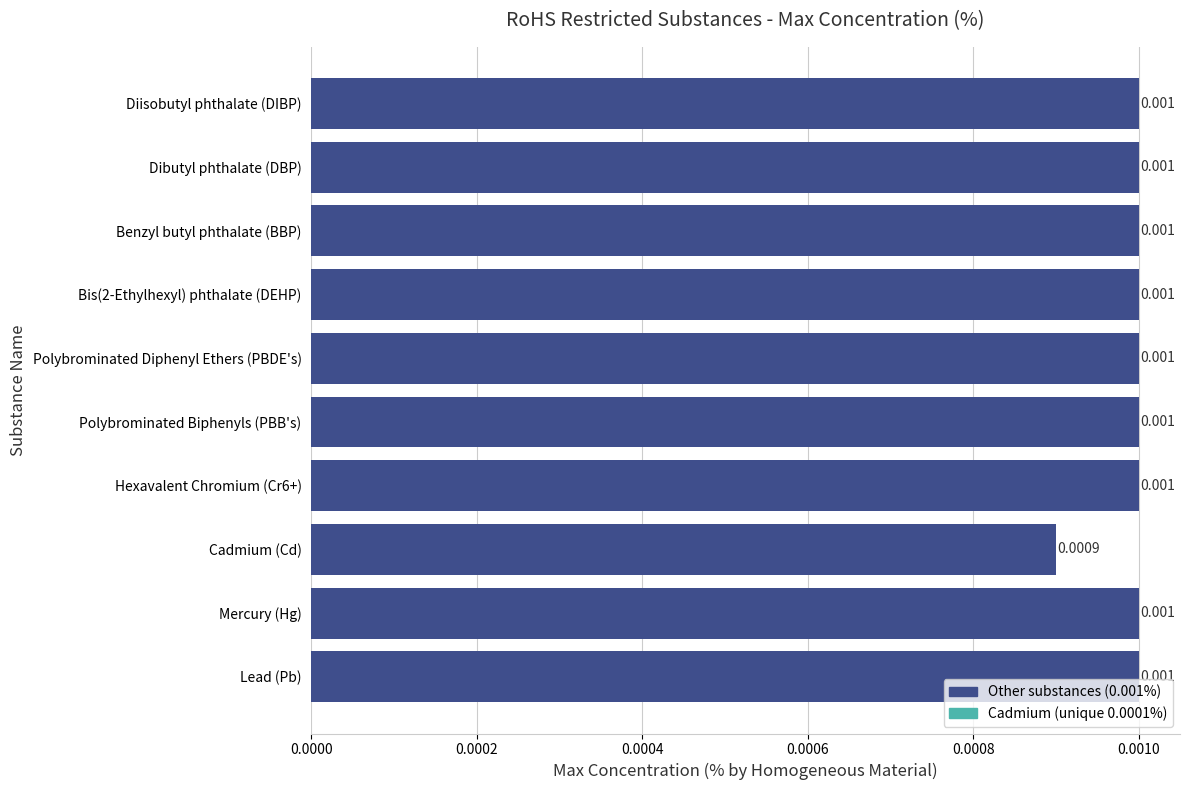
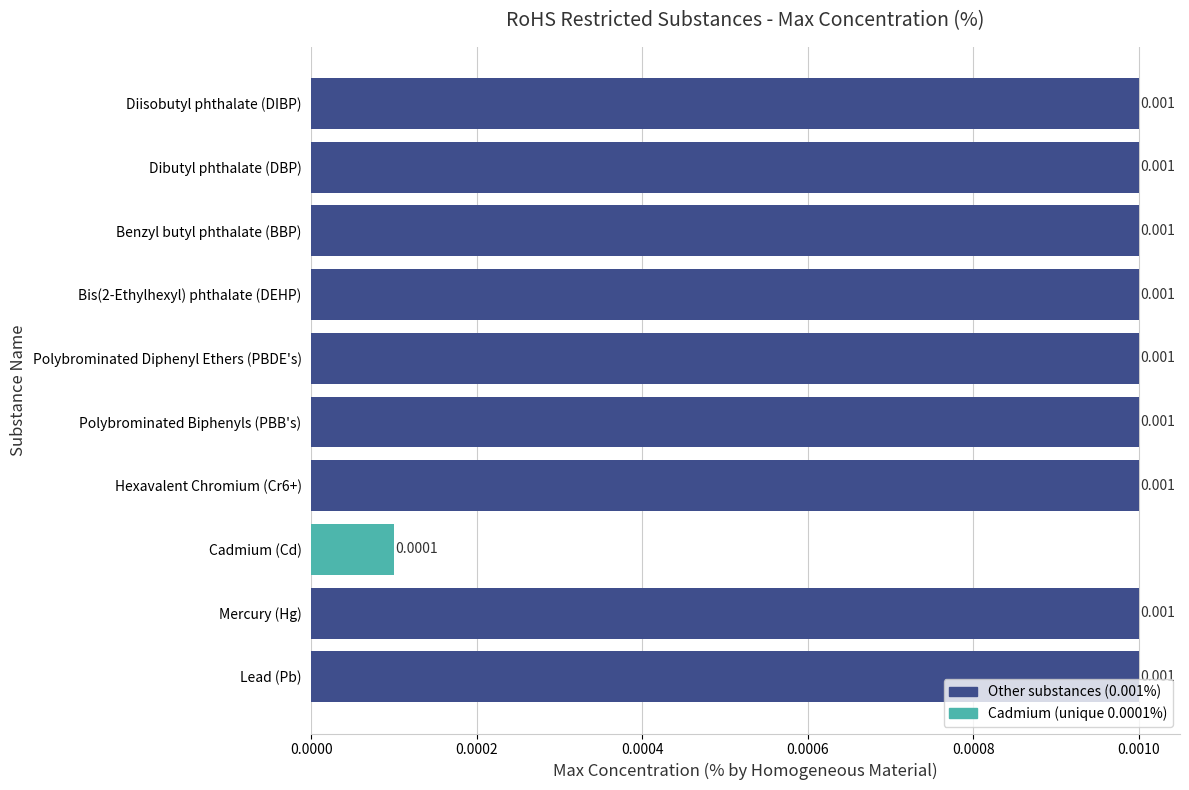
  {
    "Diisobutyl phthalate (DIBP)": 0.001,
    "Dibutyl phthalate (DBP)": 0.001,
    "Benzyl butyl phthalate (BBP)": 0.001,
    "Bis(2-Ethylhexyl) phthalate (DEHP)": 0.001,
    "Polybrominated Diphenyl Ethers (PBDE's)": 0.001,
    "Polybrominated Biphenyls (PBB's)": 0.001,
    "Hexavalent Chromium (Cr6+)": 0.001,
-   "Cadmium (Cd)": 0.0009,
+   "Cadmium (Cd)": 0.0001,
    "Mercury (Hg)": 0.001
  }
